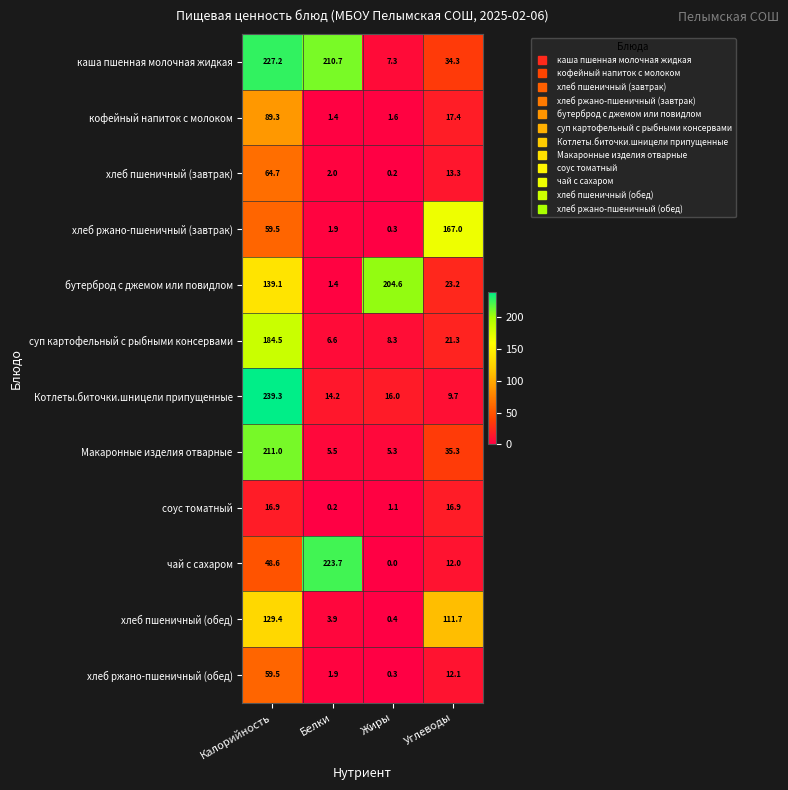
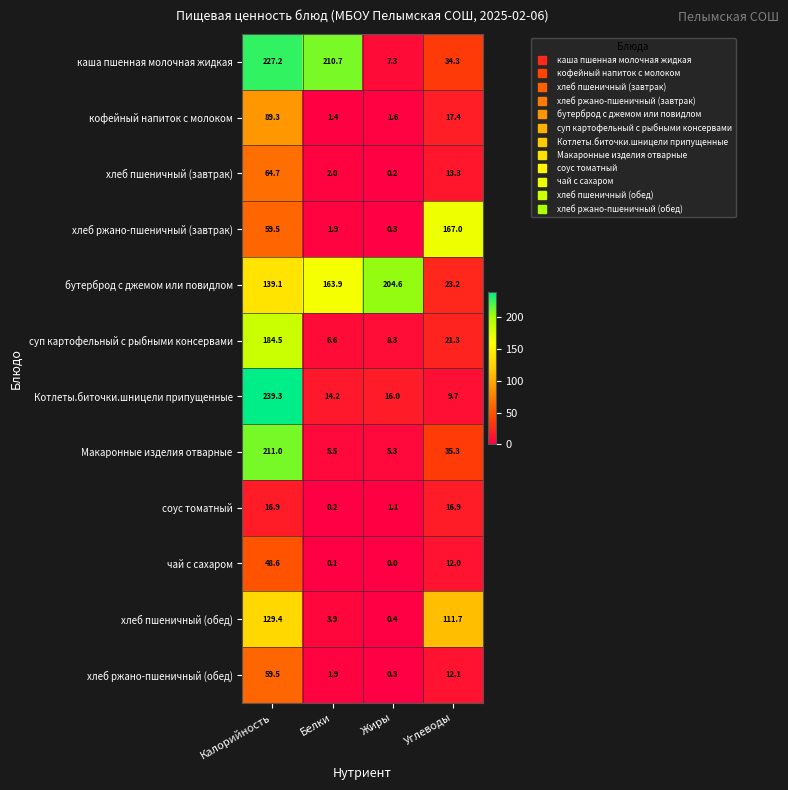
  {
    "каша пшенная молочная жидкая": {
      "Калорийность": 227.2,
      "Белки": 210.7,
      "Жиры": 7.3,
      "Углеводы": 34.3
    },
    "кофейный напиток с молоком": {
      "Калорийность": 89.3,
      "Белки": 1.4,
      "Жиры": 1.6,
      "Углеводы": 17.4
    },
    "хлеб пшеничный (завтрак)": {
      "Калорийность": 64.7,
      "Белки": 2.0,
      "Жиры": 0.2,
      "Углеводы": 13.3
    },
    "хлеб ржано-пшеничный (завтрак)": {
      "Калорийность": 59.5,
      "Белки": 1.9,
      "Жиры": 0.3,
      "Углеводы": 167.0
    },
    "бутерброд с джемом или повидлом": {
      "Калорийность": 139.1,
-     "Белки": 1.4,
+     "Белки": 163.9,
      "Жиры": 204.6,
      "Углеводы": 23.2
    },
    "суп картофельный с рыбными консервами": {
      "Калорийность": 184.5,
      "Белки": 6.6,
      "Жиры": 8.3,
      "Углеводы": 21.3
    },
    "Котлеты.биточки.шницели припущенные": {
      "Калорийность": 239.3,
      "Белки": 14.2,
      "Жиры": 16.0,
      "Углеводы": 9.7
    },
    "Макаронные изделия отварные": {
      "Калорийность": 211.0,
      "Белки": 5.5,
      "Жиры": 5.3,
      "Углеводы": 35.3
    },
    "соус томатный": {
      "Калорийность": 16.9,
      "Белки": 0.2,
      "Жиры": 1.1,
      "Углеводы": 16.9
    },
    "чай с сахаром": {
      "Калорийность": 48.6,
-     "Белки": 223.7,
+     "Белки": 0.1,
      "Жиры": 0.0,
      "Углеводы": 12.0
    },
    "хлеб пшеничный (обед)": {
      "Калорийность": 129.4,
      "Белки": 3.9,
      "Жиры": 0.4,
      "Углеводы": 111.7
    },
    "хлеб ржано-пшеничный (обед)": {
      "Калорийность": 59.5,
      "Белки": 1.9,
      "Жиры": 0.3,
      "Углеводы": 12.1
    }
  }
